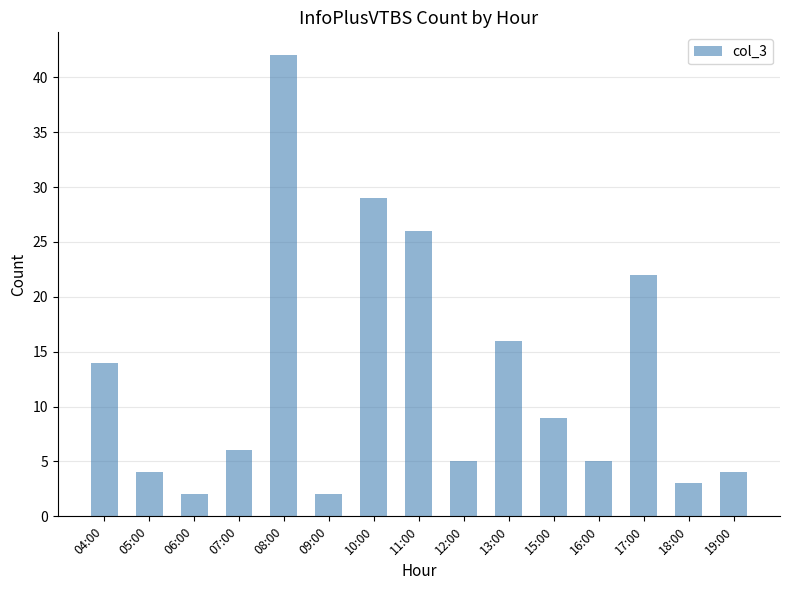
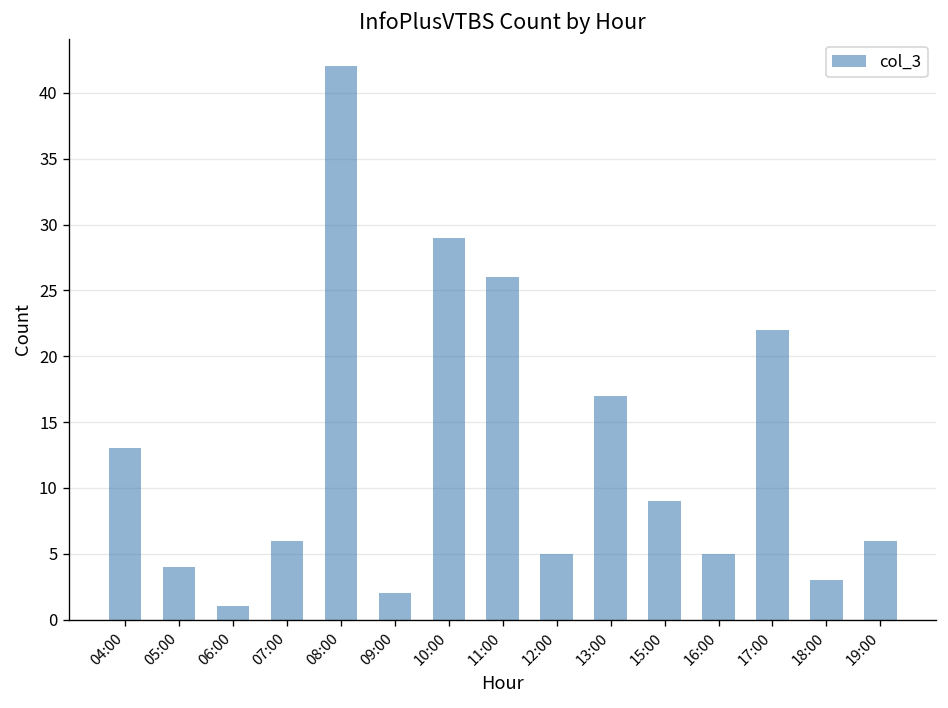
  {
-   "04:00": 14,
+   "04:00": 13,
    "05:00": 4,
-   "06:00": 2,
+   "06:00": 1,
    "07:00": 6,
    "08:00": 42,
    "09:00": 2,
    "10:00": 29,
    "11:00": 26,
    "12:00": 5,
-   "13:00": 16,
+   "13:00": 17,
    "15:00": 9,
    "16:00": 5,
    "17:00": 22,
    "18:00": 3,
-   "19:00": 4
+   "19:00": 6
  }
